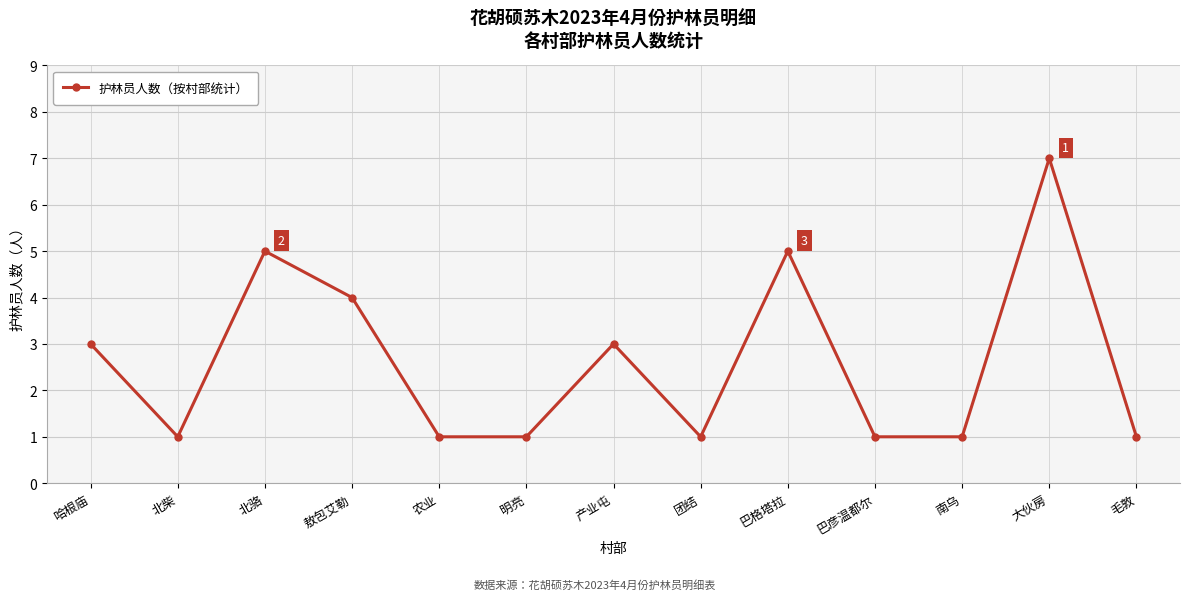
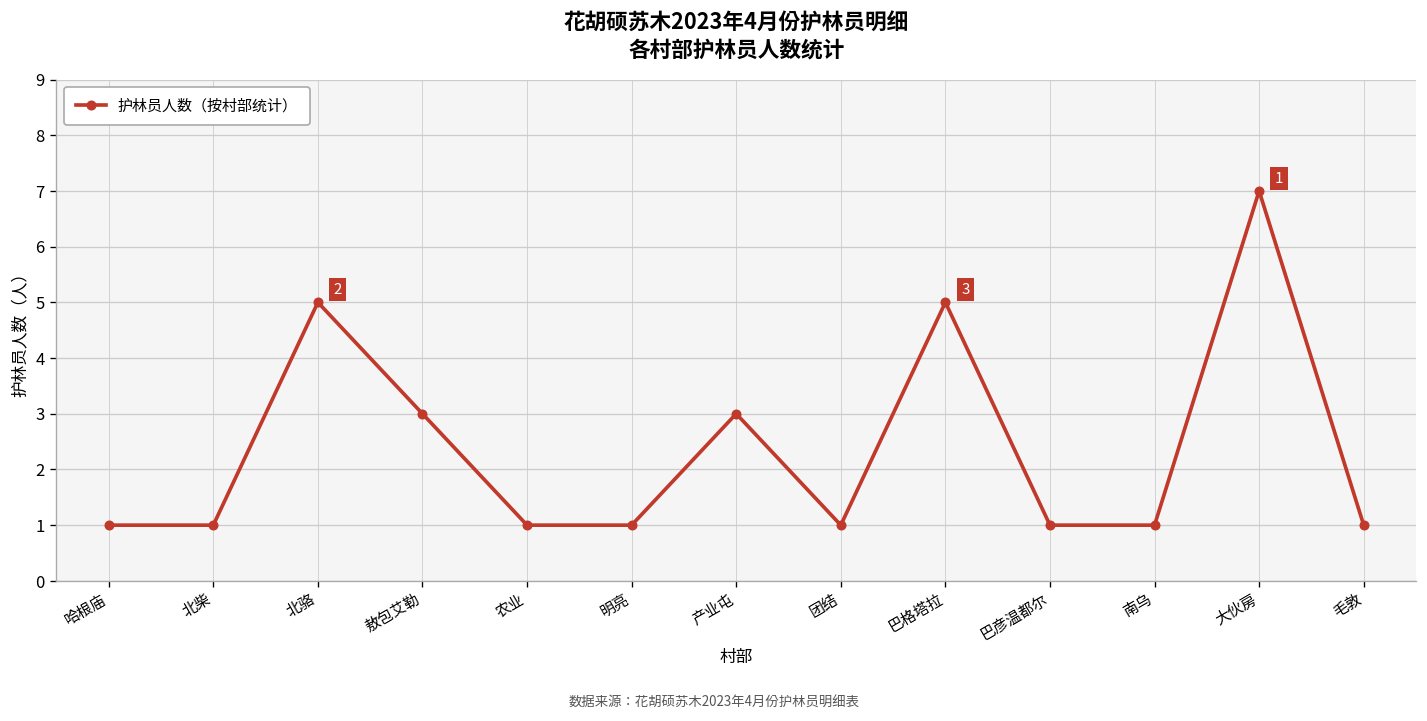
  {
-   "哈根庙": 3,
+   "哈根庙": 1,
    "北柴": 1,
-   "敖包艾勒": 4,
+   "敖包艾勒": 3,
    "农业": 1,
    "明亮": 1,
    "产业屯": 3,
    "团结": 1,
    "巴彦温都尔": 1,
    "南乌": 1,
    "毛敦": 1
  }
